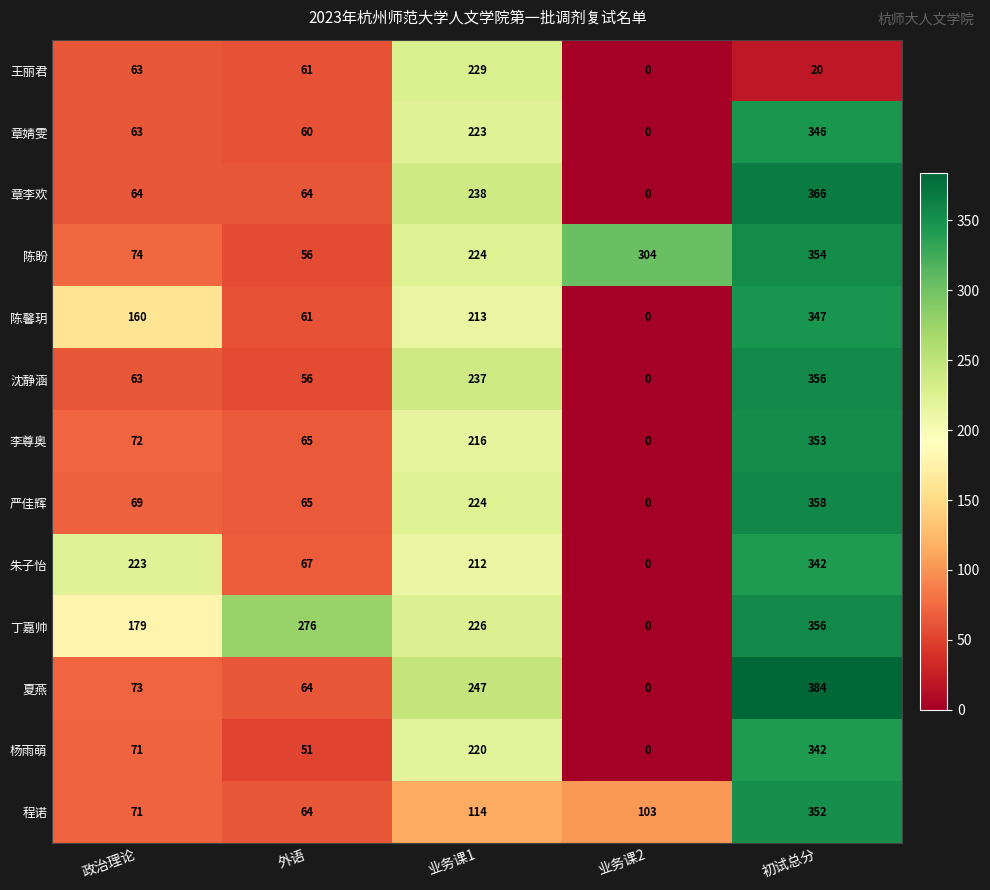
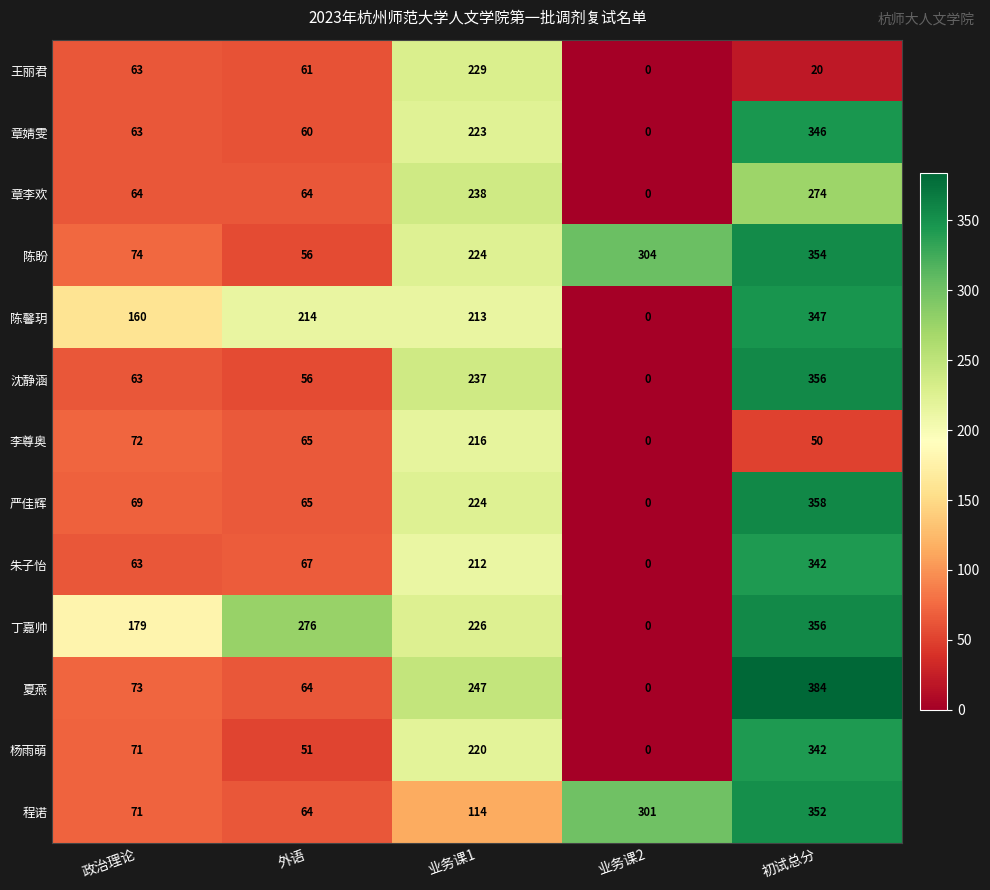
  {
    "王丽君": {
      "政治理论": 63,
      "外语": 61,
      "业务课1": 229,
      "业务课2": 0,
      "初试总分": 20
    },
    "章婧雯": {
      "政治理论": 63,
      "外语": 60,
      "业务课1": 223,
      "业务课2": 0,
      "初试总分": 346
    },
    "章李欢": {
      "政治理论": 64,
      "外语": 64,
      "业务课1": 238,
      "业务课2": 0,
-     "初试总分": 366
+     "初试总分": 274
    },
    "陈盼": {
      "政治理论": 74,
      "外语": 56,
      "业务课1": 224,
      "业务课2": 304,
      "初试总分": 354
    },
    "陈馨玥": {
      "政治理论": 160,
-     "外语": 61,
+     "外语": 214,
      "业务课1": 213,
      "业务课2": 0,
      "初试总分": 347
    },
    "沈静涵": {
      "政治理论": 63,
      "外语": 56,
      "业务课1": 237,
      "业务课2": 0,
      "初试总分": 356
    },
    "李尊奥": {
      "政治理论": 72,
      "外语": 65,
      "业务课1": 216,
      "业务课2": 0,
-     "初试总分": 353
+     "初试总分": 50
    },
    "严佳辉": {
      "政治理论": 69,
      "外语": 65,
      "业务课1": 224,
      "业务课2": 0,
      "初试总分": 358
    },
    "朱子怡": {
-     "政治理论": 223,
+     "政治理论": 63,
      "外语": 67,
      "业务课1": 212,
      "业务课2": 0,
      "初试总分": 342
    },
    "丁嘉帅": {
      "政治理论": 179,
      "外语": 276,
      "业务课1": 226,
      "业务课2": 0,
      "初试总分": 356
    },
    "夏燕": {
      "政治理论": 73,
      "外语": 64,
      "业务课1": 247,
      "业务课2": 0,
      "初试总分": 384
    },
    "杨雨萌": {
      "政治理论": 71,
      "外语": 51,
      "业务课1": 220,
      "业务课2": 0,
      "初试总分": 342
    },
    "程诺": {
      "政治理论": 71,
      "外语": 64,
      "业务课1": 114,
-     "业务课2": 103,
+     "业务课2": 301,
      "初试总分": 352
    }
  }
